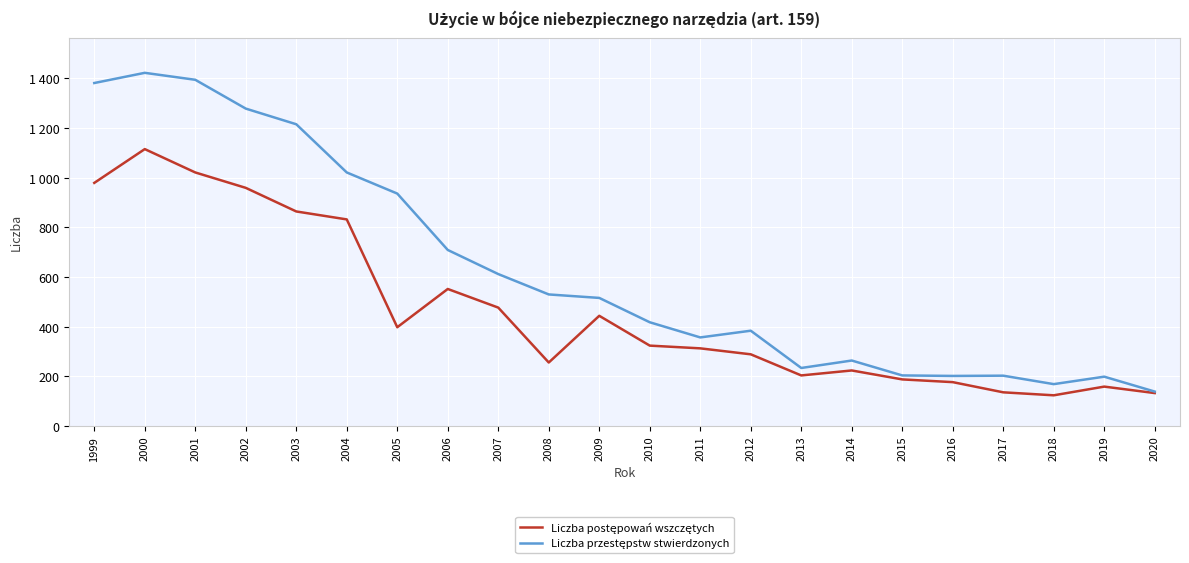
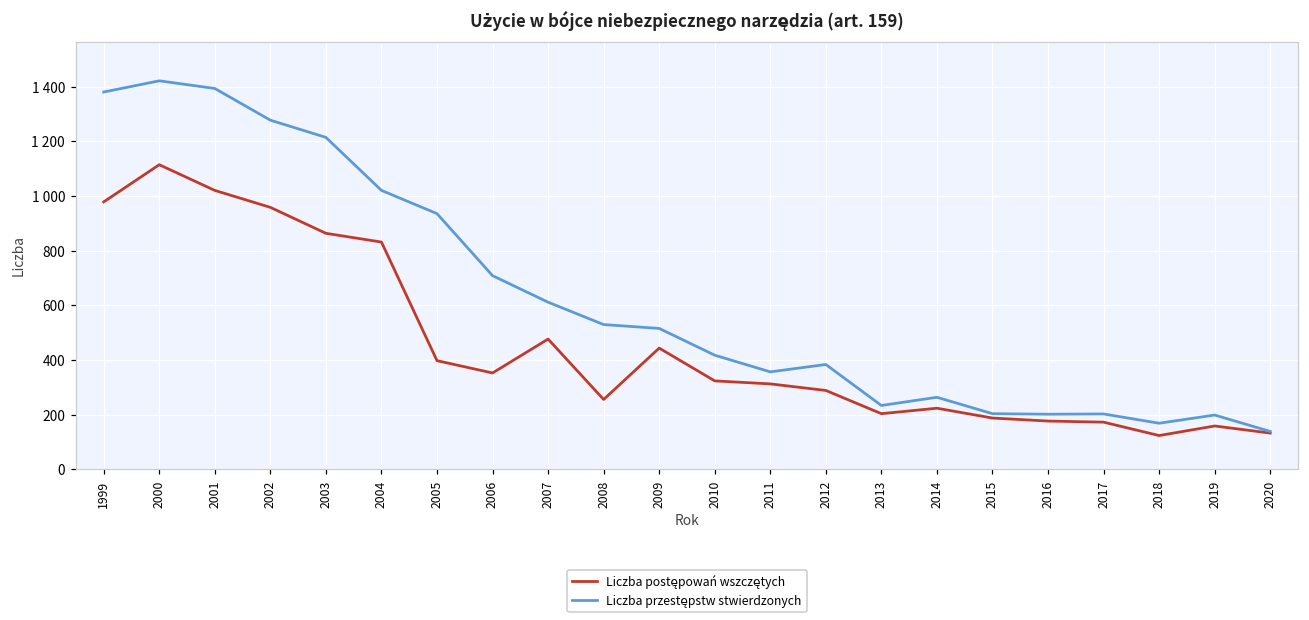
  {
    "Liczba postępowań wszczętych": {
      "1999": 980,
      "2000": 1120,
      "2001": 1020,
      "2002": 960,
      "2003": 860,
      "2004": 830,
      "2005": 400,
-     "2006": 550,
+     "2006": 350,
      "2007": 480,
      "2008": 260,
      "2009": 440,
      "2010": 320,
      "2011": 310,
      "2012": 290,
      "2013": 200,
      "2014": 220,
      "2015": 190,
      "2016": 180,
-     "2017": 140,
+     "2017": 170,
      "2018": 120,
      "2019": 160
    },
    "Liczba przestępstw stwierdzonych": {
      "1999": 1380,
      "2000": 1420,
      "2001": 1390,
      "2002": 1280,
      "2003": 1220,
      "2004": 1020,
      "2005": 940,
      "2006": 710,
      "2007": 610,
      "2008": 530,
      "2009": 520,
      "2010": 420,
      "2011": 360,
      "2012": 380,
      "2013": 230,
      "2014": 260,
      "2015": 200,
      "2016": 200,
      "2017": 200,
      "2018": 170,
      "2019": 200
    }
  }
